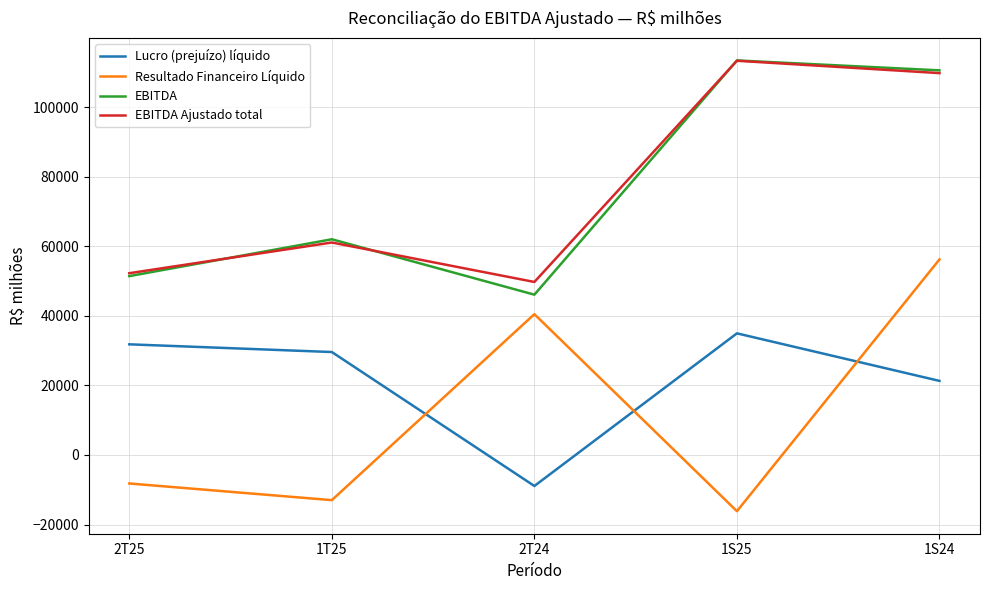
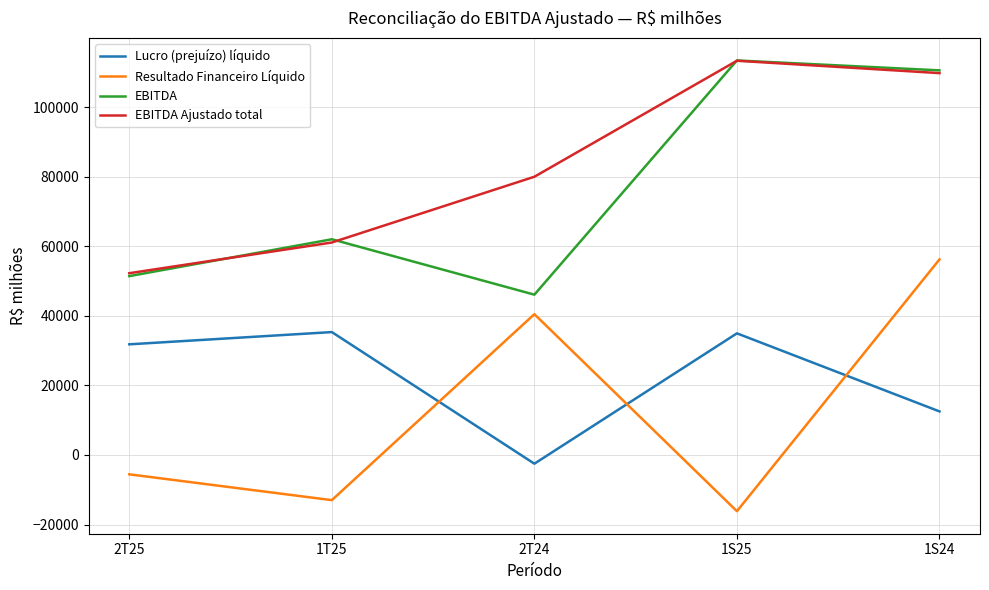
  {
    "Lucro (prejuízo) líquido": {
      "2T25": 32000,
-     "1T25": 30000,
-     "2T24": -9000,
+     "1T25": 35000,
+     "2T24": -3000,
      "1S25": 35000,
-     "1S24": 21000
+     "1S24": 13000
    },
    "Resultado Financeiro Líquido": {
-     "2T25": -8000,
+     "2T25": -6000,
      "1T25": -13000,
      "2T24": 40000,
      "1S25": -16000,
      "1S24": 56000
    },
    "EBITDA": {
      "2T25": 51000,
      "1T25": 62000,
      "2T24": 46000,
      "1S24": 111000
    },
    "EBITDA Ajustado total": {
      "2T25": 52000,
      "1T25": 61000,
-     "2T24": 50000,
+     "2T24": 80000,
      "1S24": 110000
    }
  }
